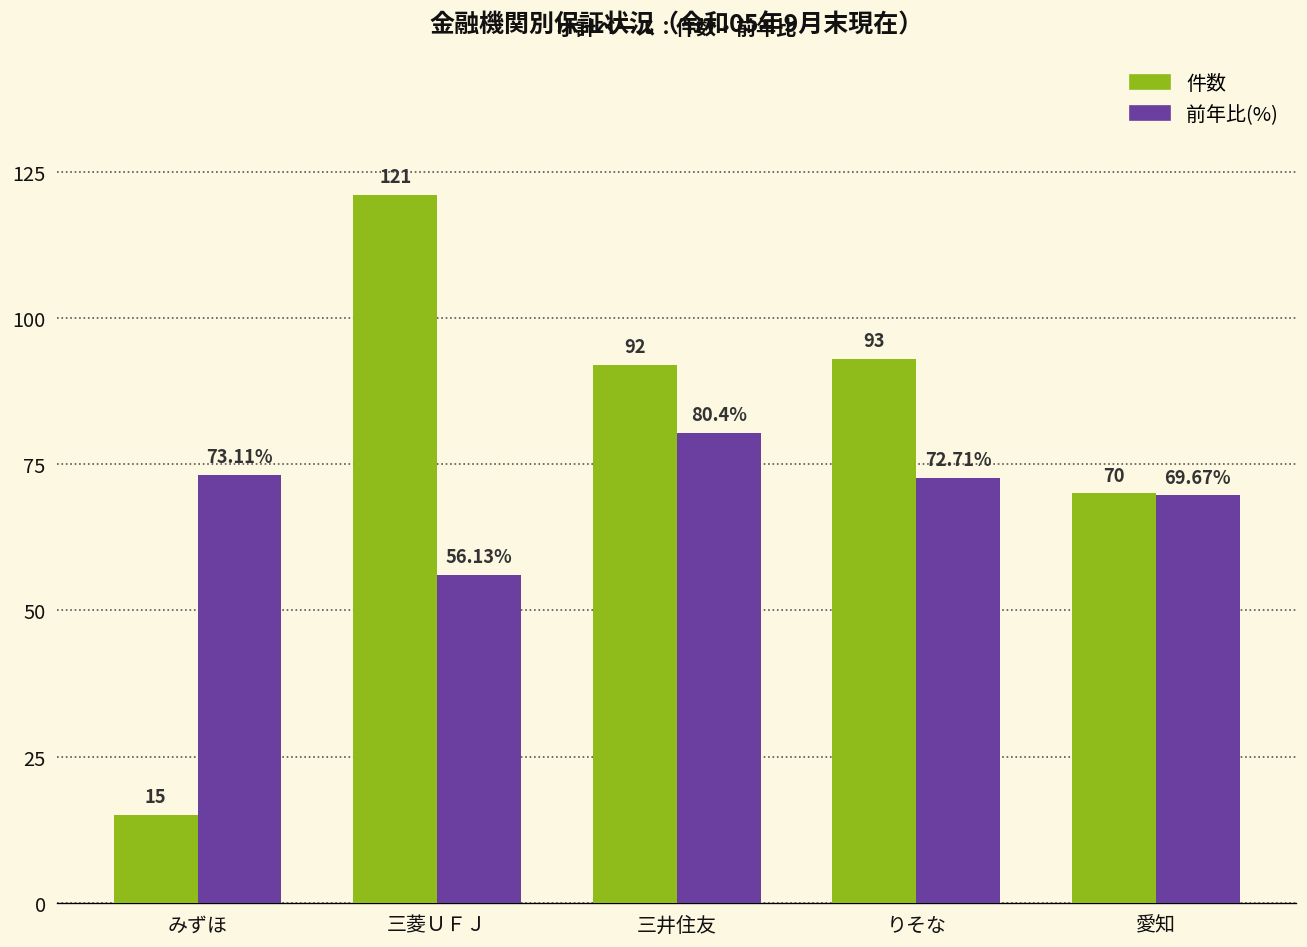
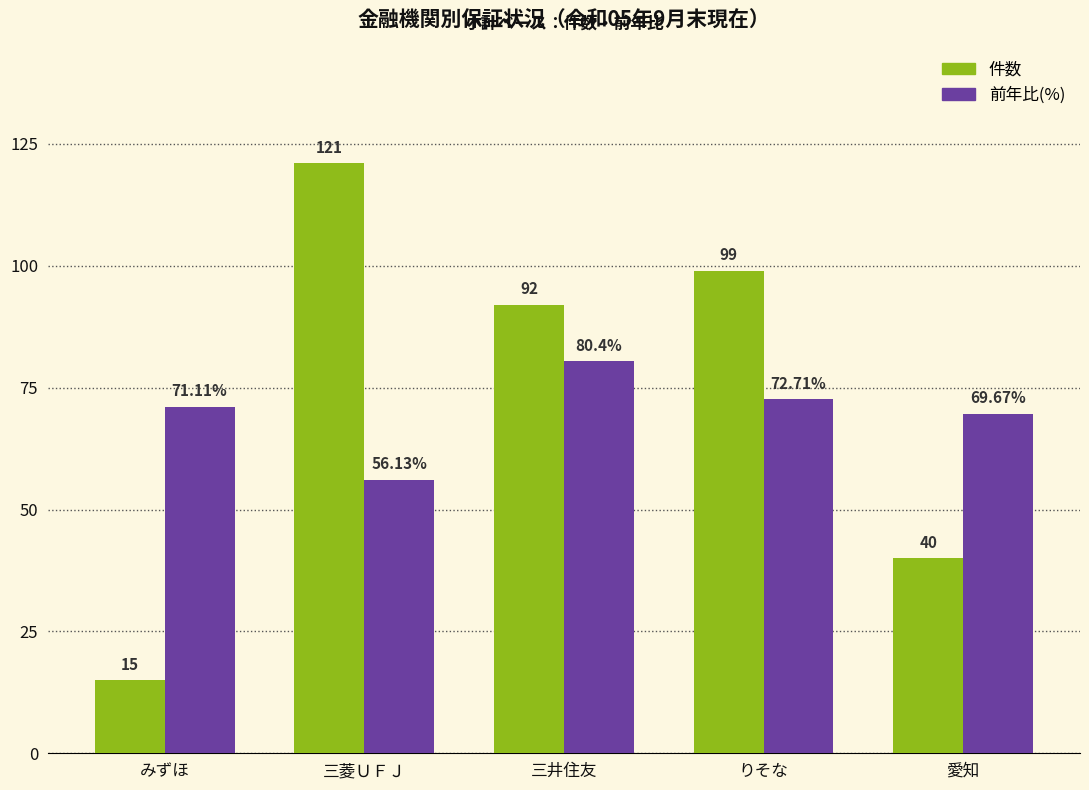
  {
    "件数": {
      "みずほ": "15",
      "三菱ＵＦＪ": "121",
      "三井住友": "92",
-     "りそな": "93",
-     "愛知": "70"
+     "りそな": "99",
+     "愛知": "40"
    },
    "前年比(%)": {
-     "みずほ": "73.11%",
+     "みずほ": "71.11%",
      "三菱ＵＦＪ": "56.13%",
      "三井住友": "80.4%",
      "りそな": "72.71%",
      "愛知": "69.67%"
    }
  }
